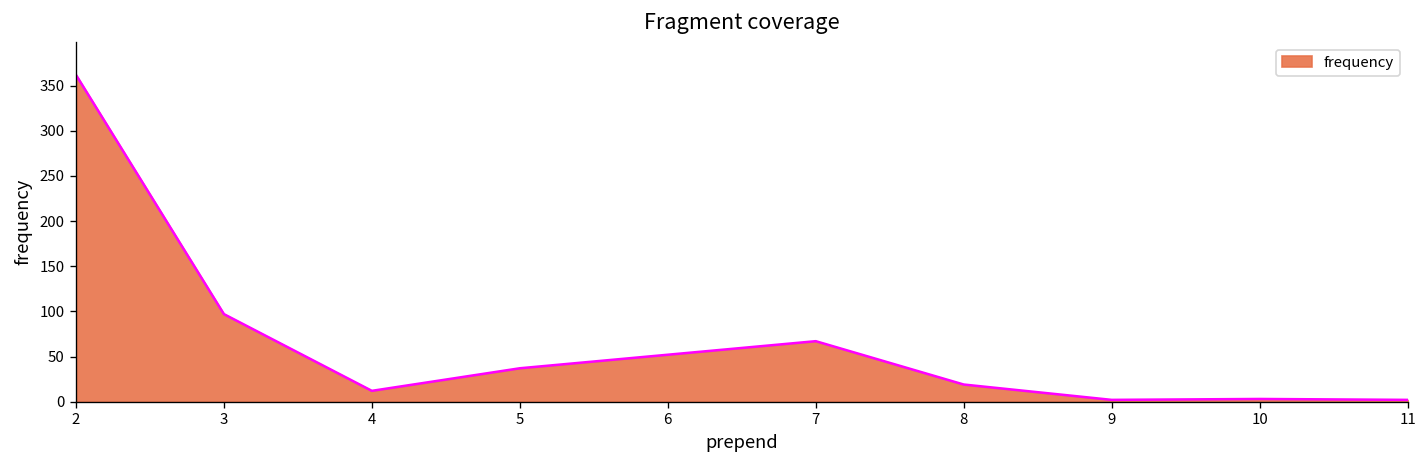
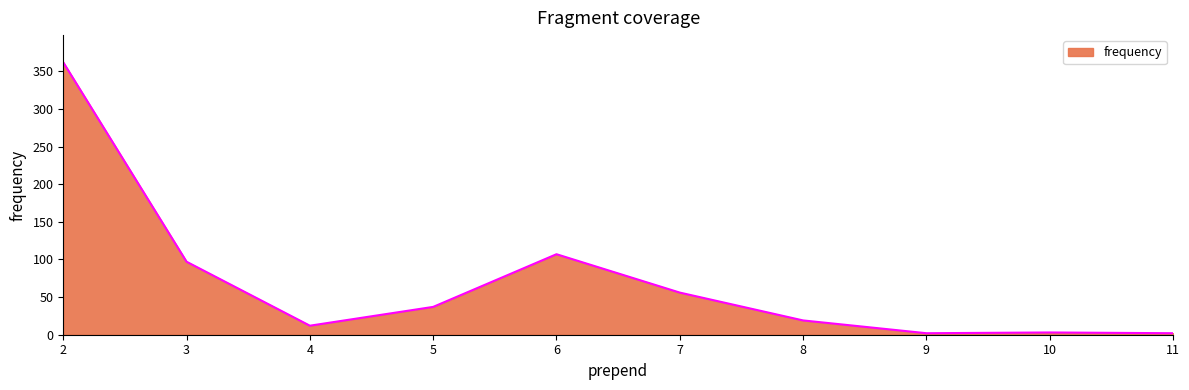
  {
    "2": 360,
    "3": 100,
    "4": 10,
    "5": 40,
-   "6": 50,
-   "7": 70,
+   "6": 110,
+   "7": 60,
    "8": 20,
    "9": 0,
    "10": 0,
    "11": 0
  }
